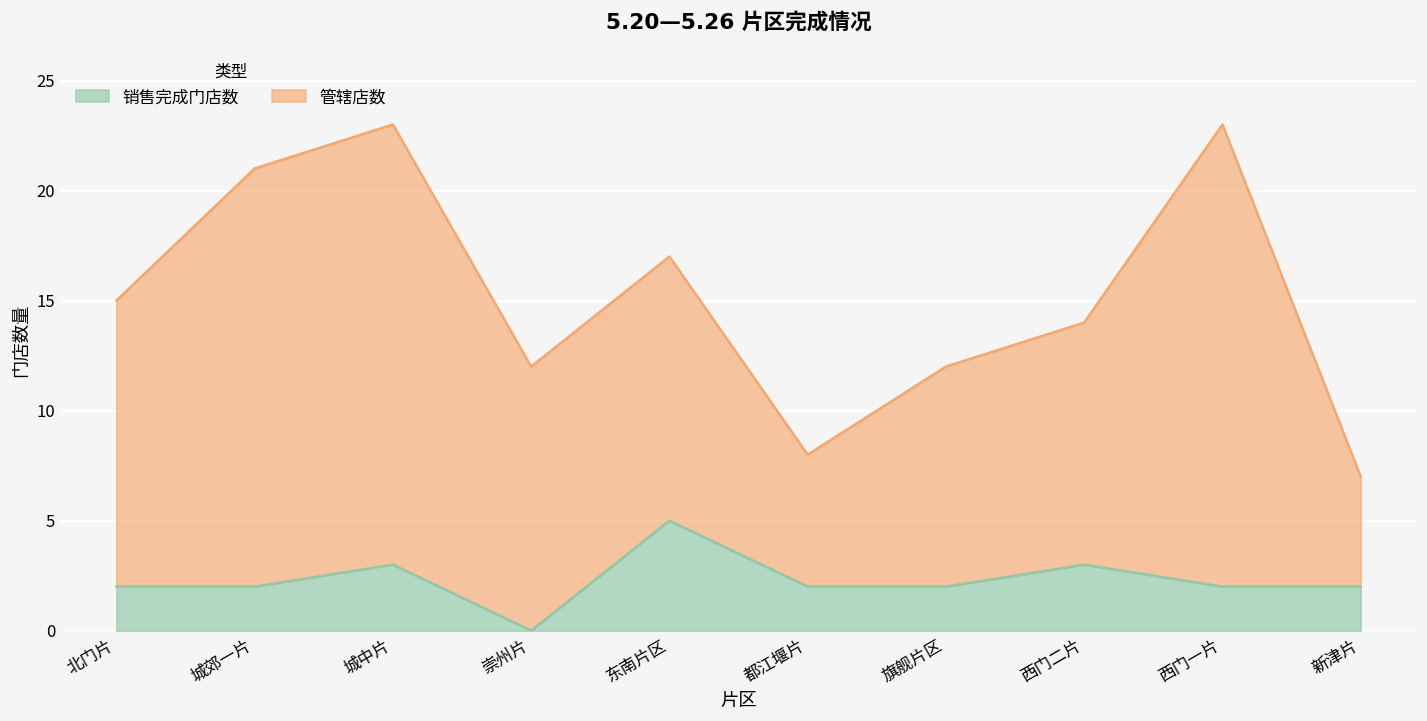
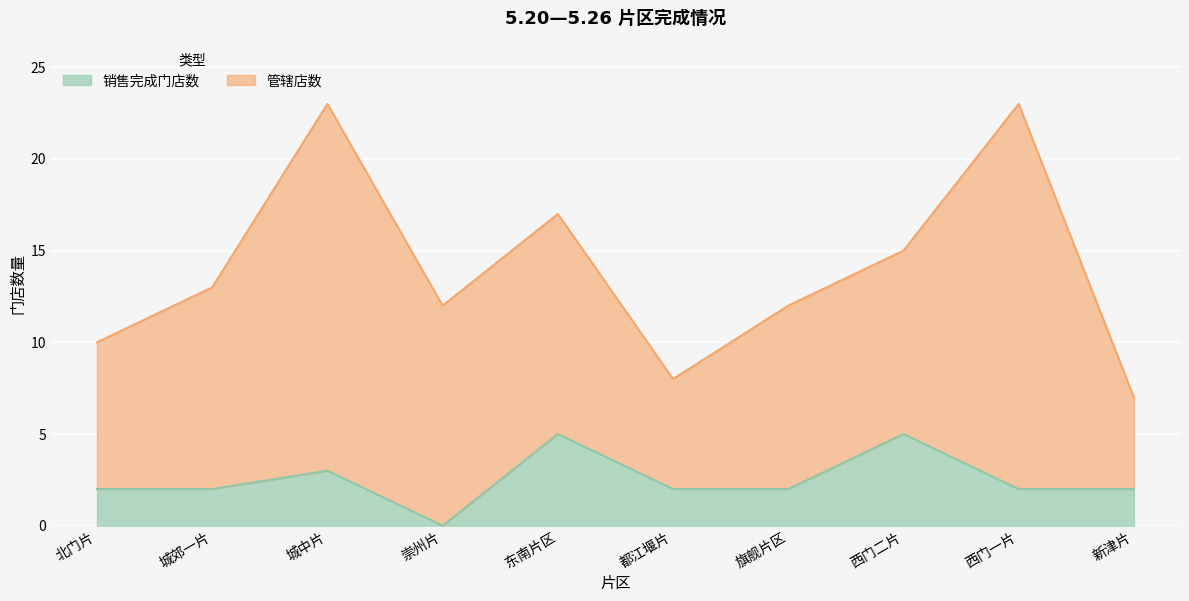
  {
    "销售完成门店数": {
      "北门片": 2,
      "城郊一片": 2,
      "城中片": 3,
      "崇州片": 0,
      "东南片区": 5,
      "都江堰片": 2,
      "旗舰片区": 2,
-     "西门二片": 3,
+     "西门二片": 5,
      "西门一片": 2,
      "新津片": 2
    },
    "管辖店数": {
-     "北门片": 15,
-     "城郊一片": 21,
+     "北门片": 10,
+     "城郊一片": 13,
      "城中片": 23,
      "崇州片": 12,
      "东南片区": 17,
      "都江堰片": 8,
      "旗舰片区": 12,
-     "西门二片": 14,
+     "西门二片": 15,
      "西门一片": 23,
      "新津片": 7
    }
  }
